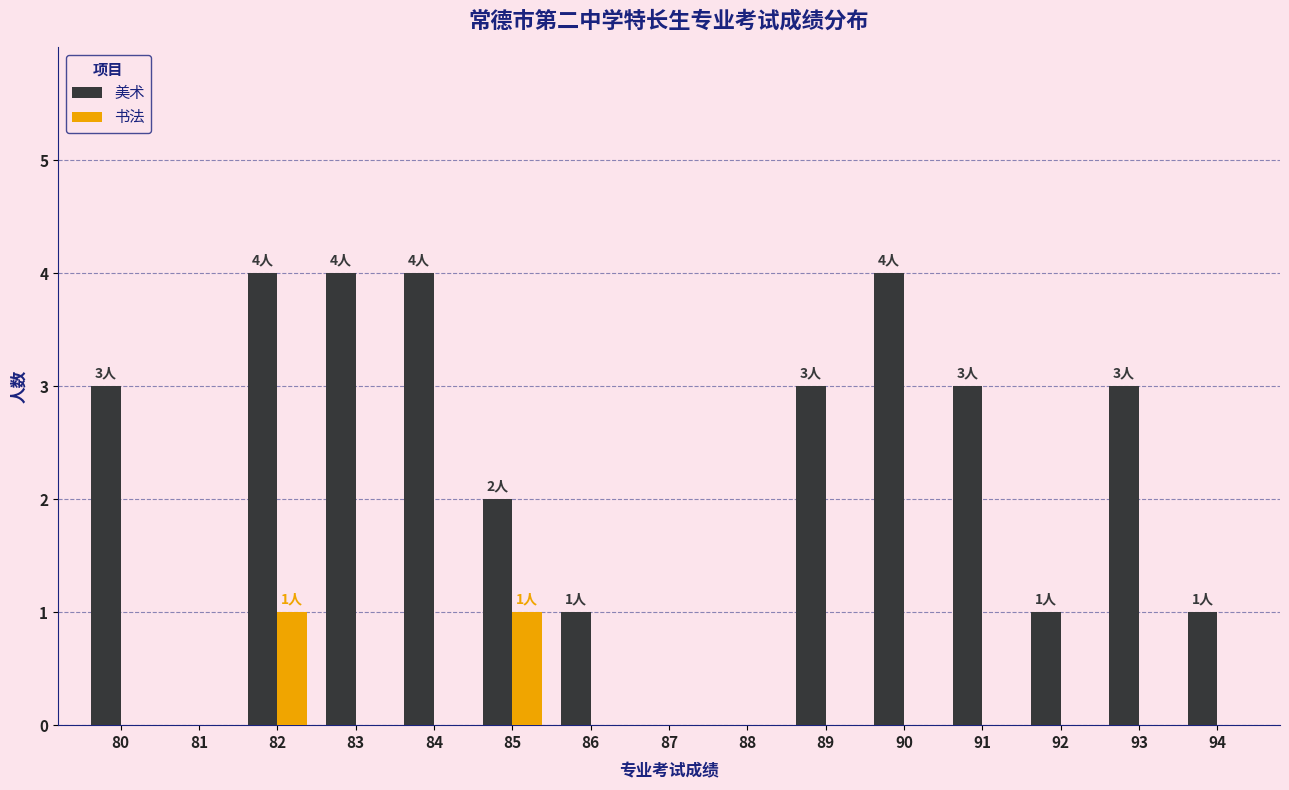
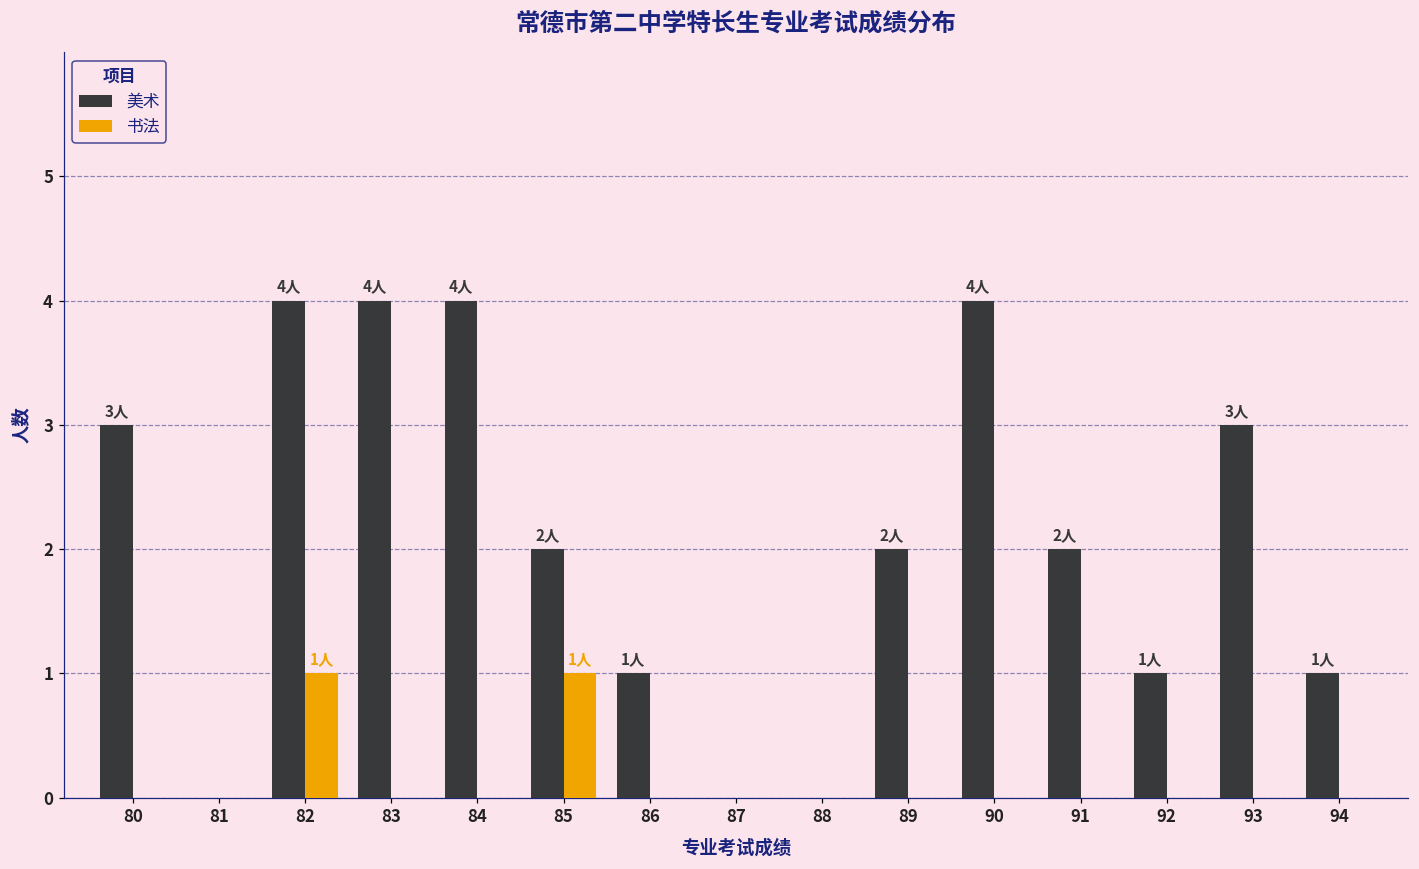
  {
    "美术": {
      "80": "3人",
      "82": "4人",
      "83": "4人",
      "84": "4人",
      "85": "2人",
      "86": "1人",
-     "89": "3人",
+     "89": "2人",
      "90": "4人",
-     "91": "3人",
+     "91": "2人",
      "92": "1人",
      "93": "3人",
      "94": "1人"
    },
    "书法": {
      "82": "1人",
      "85": "1人"
    }
  }
